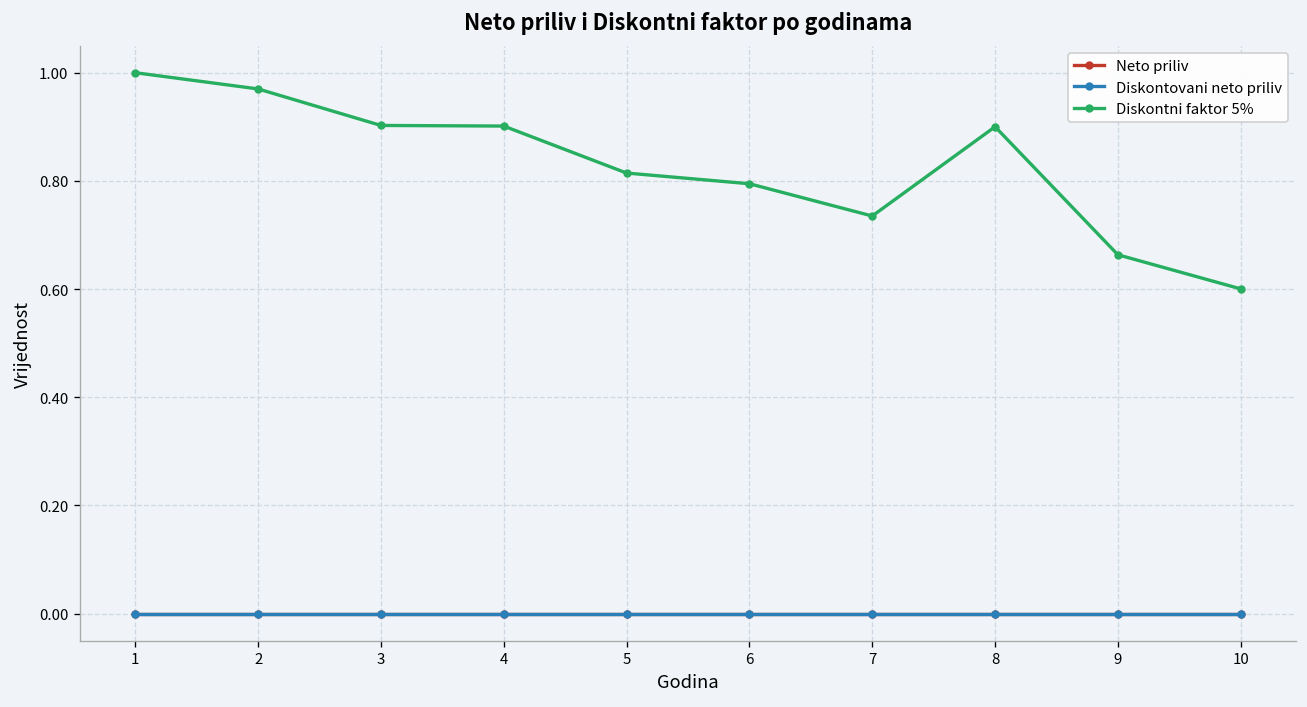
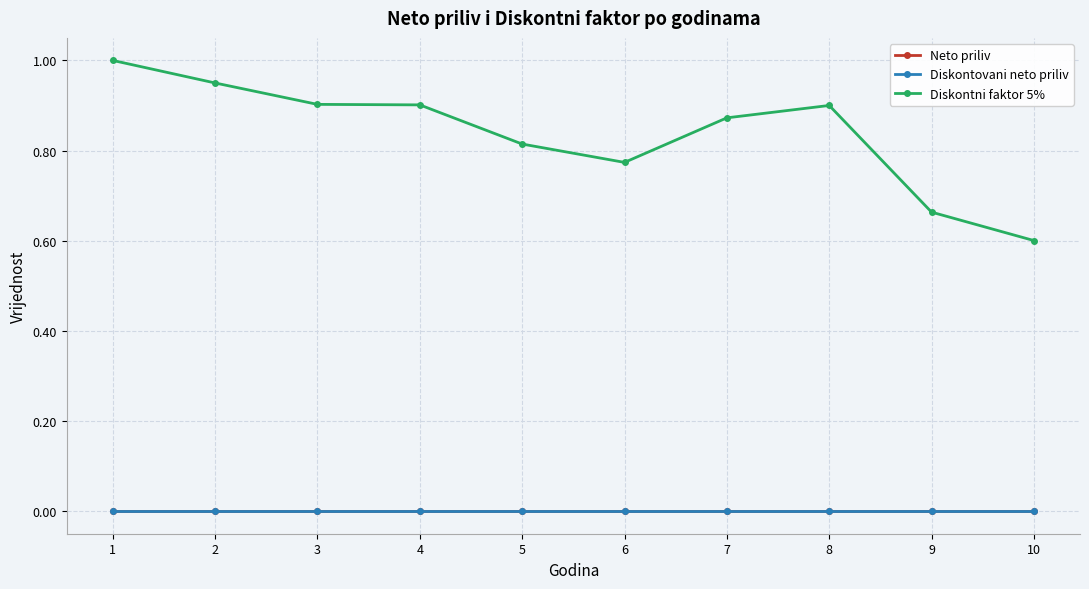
  {
    "Diskontovani neto priliv": {
      "1": 0.00,
      "2": 0.00,
      "3": 0.00,
      "4": 0.00,
      "5": 0.00,
      "6": 0.00,
      "7": 0.00,
      "8": 0.00,
      "9": 0.00,
      "10": 0.00
    },
    "Diskontni faktor 5%": {
      "1": 1.00,
-     "2": 0.97,
+     "2": 0.95,
      "3": 0.90,
      "4": 0.90,
      "5": 0.81,
-     "6": 0.79,
-     "7": 0.74,
+     "6": 0.77,
+     "7": 0.87,
      "8": 0.90,
      "9": 0.66,
      "10": 0.60
    }
  }
